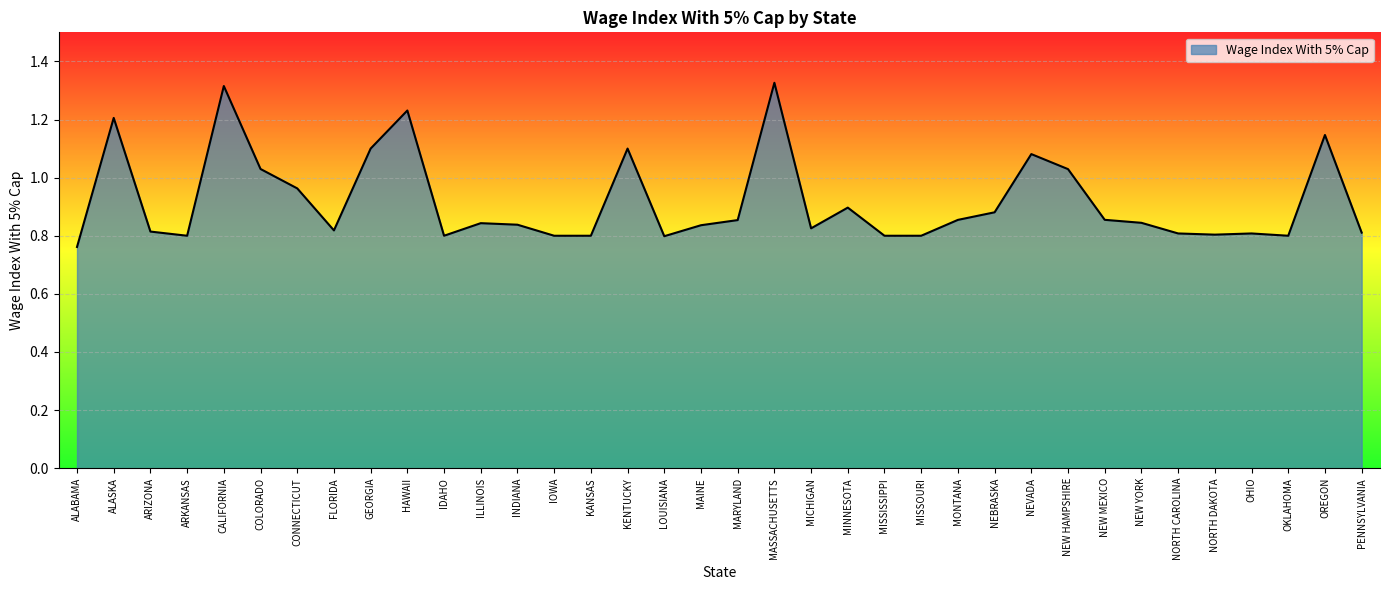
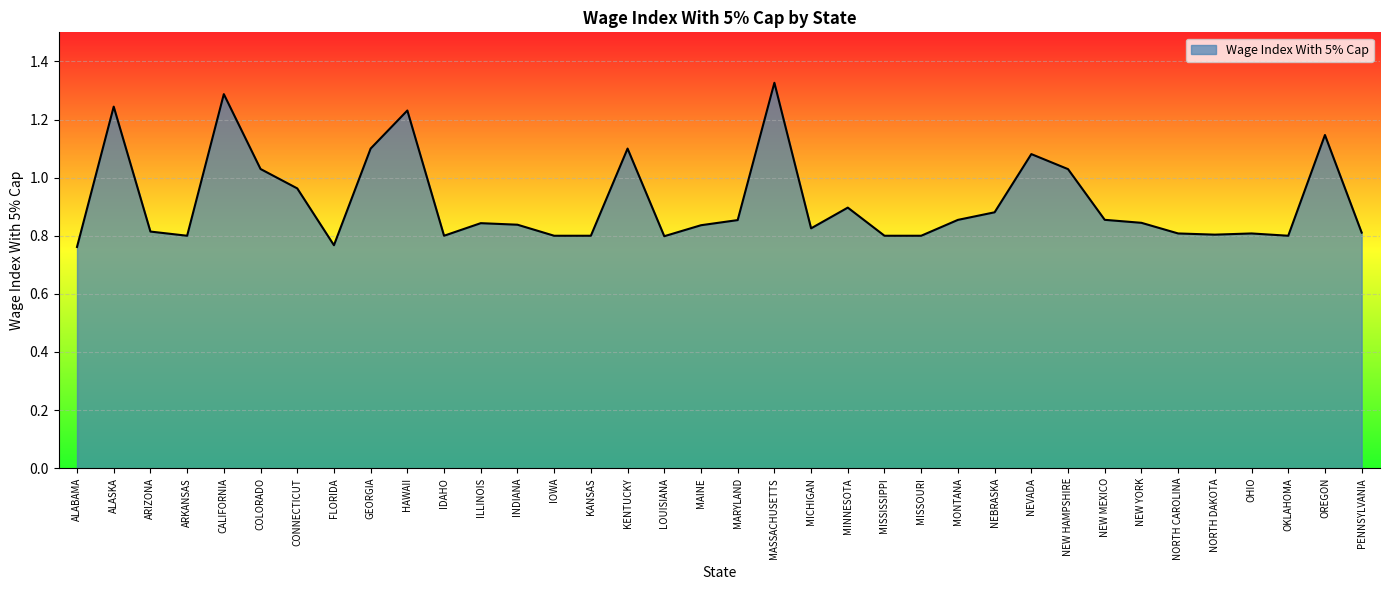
  {
    "ALABAMA": 0.76,
-   "ALASKA": 1.21,
+   "ALASKA": 1.24,
    "ARIZONA": 0.81,
    "ARKANSAS": 0.80,
-   "CALIFORNIA": 1.32,
+   "CALIFORNIA": 1.29,
    "COLORADO": 1.03,
    "CONNECTICUT": 0.96,
-   "FLORIDA": 0.82,
+   "FLORIDA": 0.77,
    "GEORGIA": 1.10,
    "HAWAII": 1.23,
    "IDAHO": 0.80,
    "ILLINOIS": 0.84,
    "INDIANA": 0.84,
    "IOWA": 0.80,
    "KANSAS": 0.80,
    "KENTUCKY": 1.10,
    "LOUISIANA": 0.80,
    "MAINE": 0.84,
    "MARYLAND": 0.85,
    "MASSACHUSETTS": 1.33,
    "MICHIGAN": 0.83,
    "MINNESOTA": 0.90,
    "MISSISSIPPI": 0.80,
    "MISSOURI": 0.80,
    "MONTANA": 0.85,
    "NEBRASKA": 0.88,
    "NEVADA": 1.08,
    "NEW HAMPSHIRE": 1.03,
    "NEW MEXICO": 0.85,
    "NEW YORK": 0.84,
    "NORTH CAROLINA": 0.81,
    "NORTH DAKOTA": 0.80,
    "OHIO": 0.81,
    "OKLAHOMA": 0.80,
    "OREGON": 1.15,
    "PENNSYLVANIA": 0.81
  }
